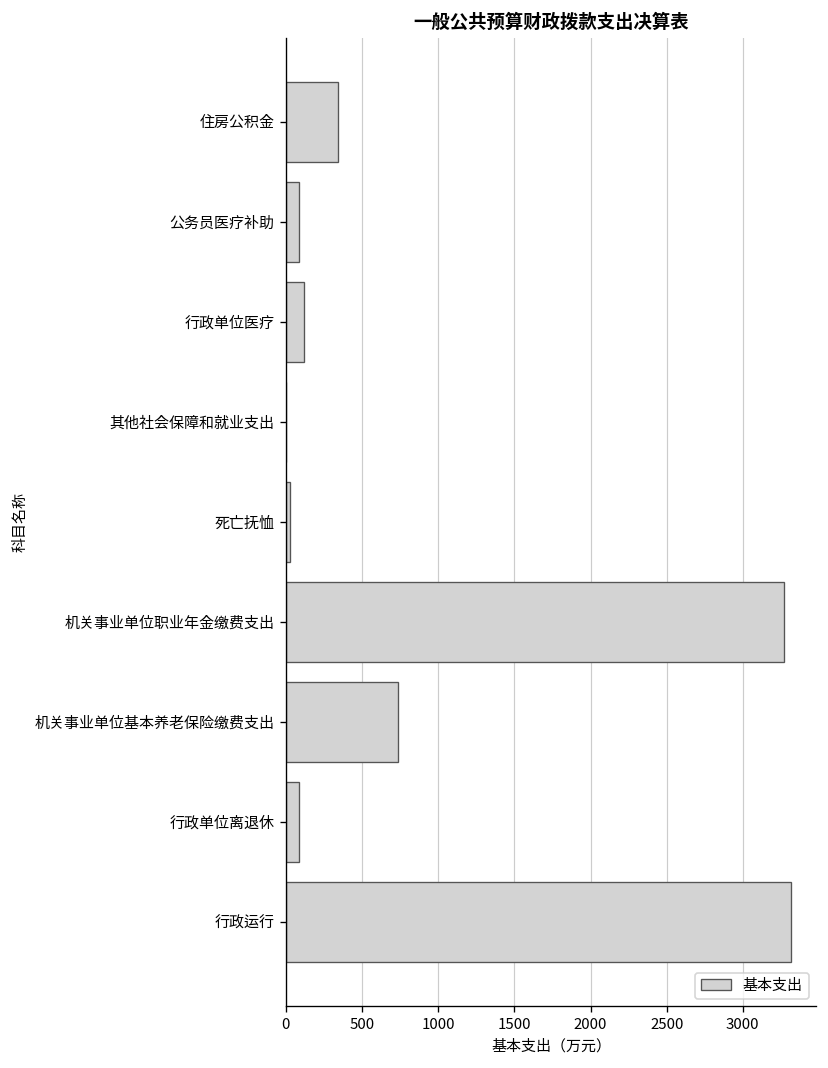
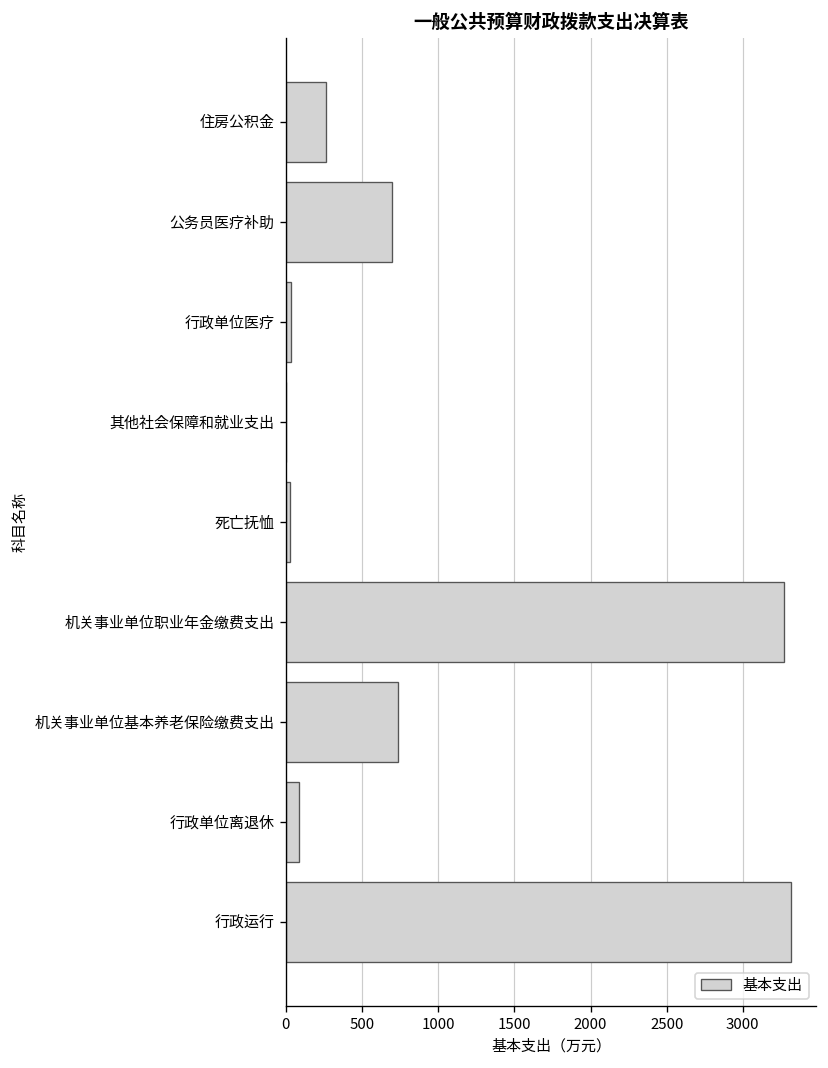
  {
-   "住房公积金": 340,
-   "公务员医疗补助": 90,
-   "行政单位医疗": 120,
+   "住房公积金": 260,
+   "公务员医疗补助": 700,
+   "行政单位医疗": 40,
    "死亡抚恤": 30,
    "机关事业单位职业年金缴费支出": 3270,
    "机关事业单位基本养老保险缴费支出": 740,
    "行政单位离退休": 90,
    "行政运行": 3310
  }
